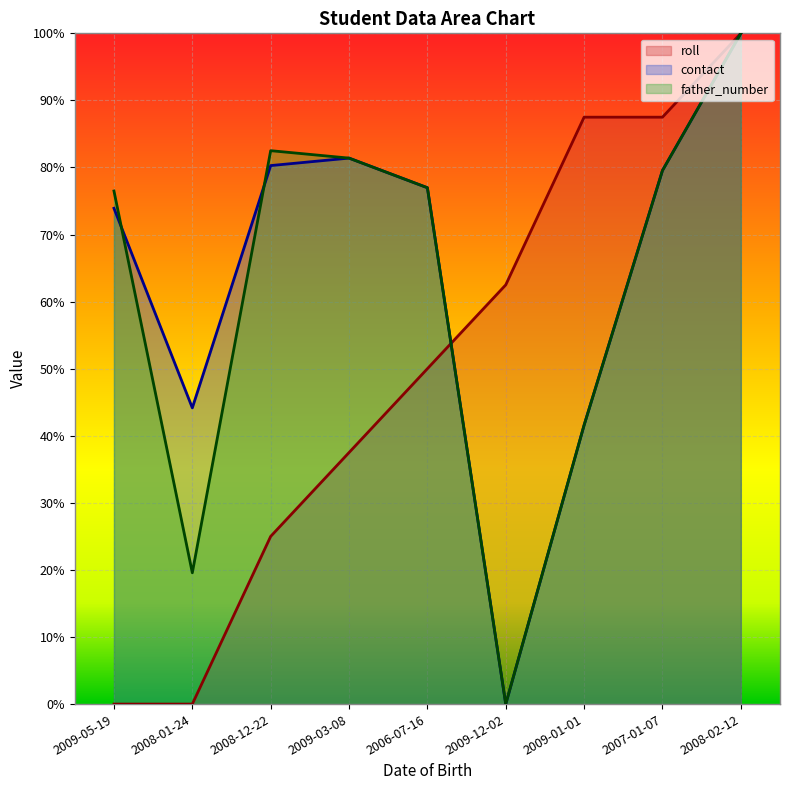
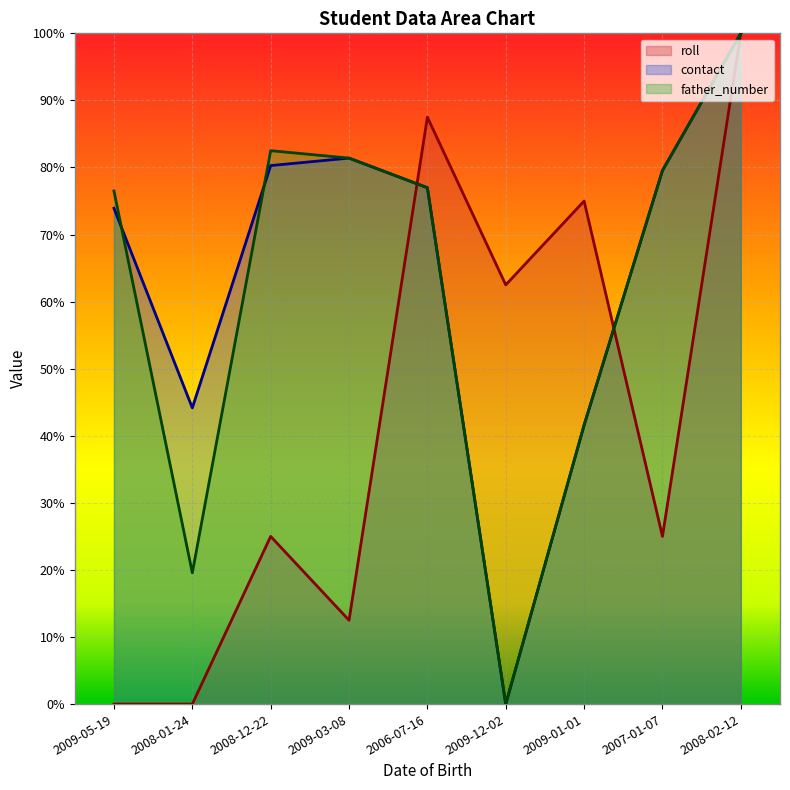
  {
    "roll": {
      "2009-05-19": "0%",
      "2008-01-24": "0%",
      "2008-12-22": "25%",
-     "2009-03-08": "38%",
-     "2006-07-16": "50%",
+     "2009-03-08": "13%",
+     "2006-07-16": "88%",
      "2009-12-02": "63%",
-     "2009-01-01": "88%",
-     "2007-01-07": "88%"
+     "2009-01-01": "75%",
+     "2007-01-07": "25%"
    },
    "contact": {
      "2009-05-19": "74%",
      "2008-01-24": "44%",
      "2008-12-22": "80%"
    },
    "father_number": {
      "2009-05-19": "76%",
      "2008-01-24": "20%",
      "2008-12-22": "83%"
    }
  }
